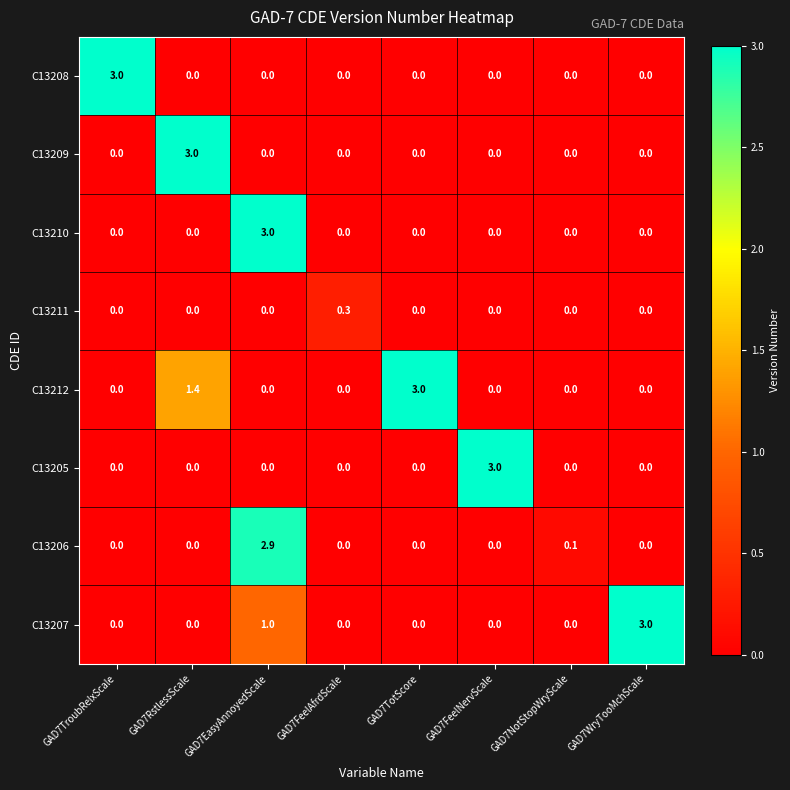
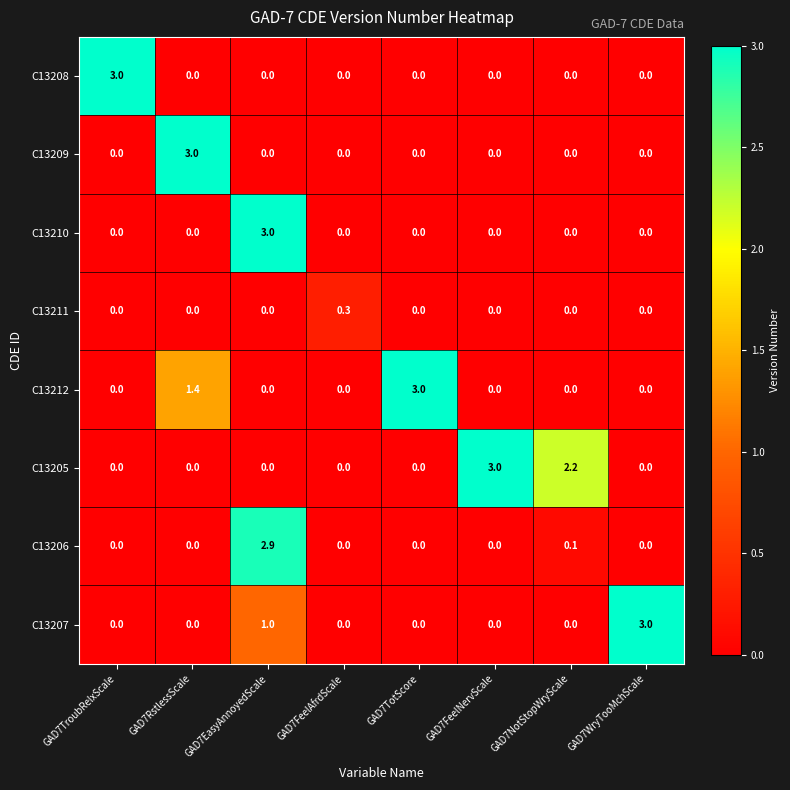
  {
    "C13208": {
      "GAD7TroubRelxScale": 3.0,
      "GAD7RstlessScale": 0.0,
      "GAD7EasyAnnoyedScale": 0.0,
      "GAD7FeelAfrdScale": 0.0,
      "GAD7TotScore": 0.0,
      "GAD7FeelNervScale": 0.0,
      "GAD7NotStopWryScale": 0.0,
      "GAD7WryTooMchScale": 0.0
    },
    "C13209": {
      "GAD7TroubRelxScale": 0.0,
      "GAD7RstlessScale": 3.0,
      "GAD7EasyAnnoyedScale": 0.0,
      "GAD7FeelAfrdScale": 0.0,
      "GAD7TotScore": 0.0,
      "GAD7FeelNervScale": 0.0,
      "GAD7NotStopWryScale": 0.0,
      "GAD7WryTooMchScale": 0.0
    },
    "C13210": {
      "GAD7TroubRelxScale": 0.0,
      "GAD7RstlessScale": 0.0,
      "GAD7EasyAnnoyedScale": 3.0,
      "GAD7FeelAfrdScale": 0.0,
      "GAD7TotScore": 0.0,
      "GAD7FeelNervScale": 0.0,
      "GAD7NotStopWryScale": 0.0,
      "GAD7WryTooMchScale": 0.0
    },
    "C13211": {
      "GAD7TroubRelxScale": 0.0,
      "GAD7RstlessScale": 0.0,
      "GAD7EasyAnnoyedScale": 0.0,
      "GAD7FeelAfrdScale": 0.3,
      "GAD7TotScore": 0.0,
      "GAD7FeelNervScale": 0.0,
      "GAD7NotStopWryScale": 0.0,
      "GAD7WryTooMchScale": 0.0
    },
    "C13212": {
      "GAD7TroubRelxScale": 0.0,
      "GAD7RstlessScale": 1.4,
      "GAD7EasyAnnoyedScale": 0.0,
      "GAD7FeelAfrdScale": 0.0,
      "GAD7TotScore": 3.0,
      "GAD7FeelNervScale": 0.0,
      "GAD7NotStopWryScale": 0.0,
      "GAD7WryTooMchScale": 0.0
    },
    "C13205": {
      "GAD7TroubRelxScale": 0.0,
      "GAD7RstlessScale": 0.0,
      "GAD7EasyAnnoyedScale": 0.0,
      "GAD7FeelAfrdScale": 0.0,
      "GAD7TotScore": 0.0,
      "GAD7FeelNervScale": 3.0,
-     "GAD7NotStopWryScale": 0.0,
+     "GAD7NotStopWryScale": 2.2,
      "GAD7WryTooMchScale": 0.0
    },
    "C13206": {
      "GAD7TroubRelxScale": 0.0,
      "GAD7RstlessScale": 0.0,
      "GAD7EasyAnnoyedScale": 2.9,
      "GAD7FeelAfrdScale": 0.0,
      "GAD7TotScore": 0.0,
      "GAD7FeelNervScale": 0.0,
      "GAD7NotStopWryScale": 0.1,
      "GAD7WryTooMchScale": 0.0
    },
    "C13207": {
      "GAD7TroubRelxScale": 0.0,
      "GAD7RstlessScale": 0.0,
      "GAD7EasyAnnoyedScale": 1.0,
      "GAD7FeelAfrdScale": 0.0,
      "GAD7TotScore": 0.0,
      "GAD7FeelNervScale": 0.0,
      "GAD7NotStopWryScale": 0.0,
      "GAD7WryTooMchScale": 3.0
    }
  }
